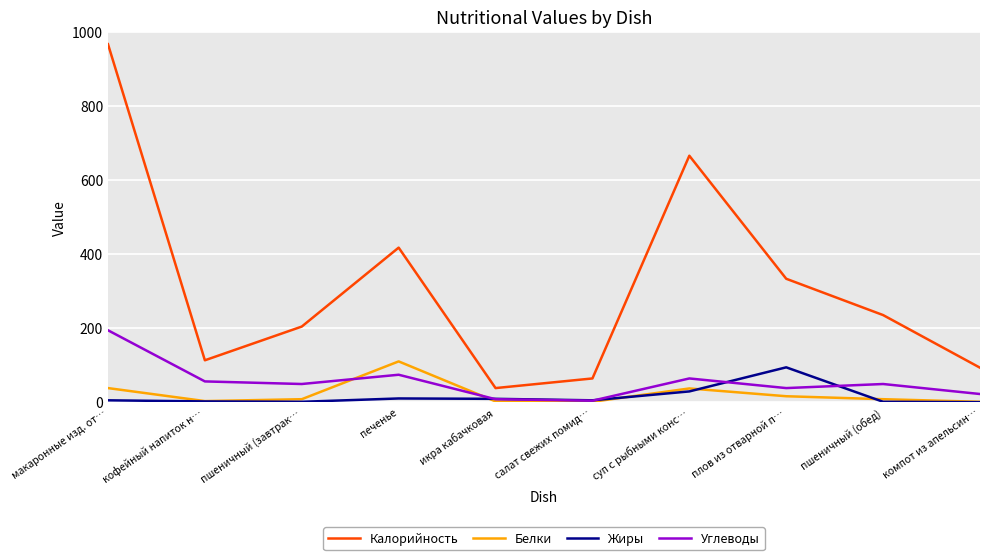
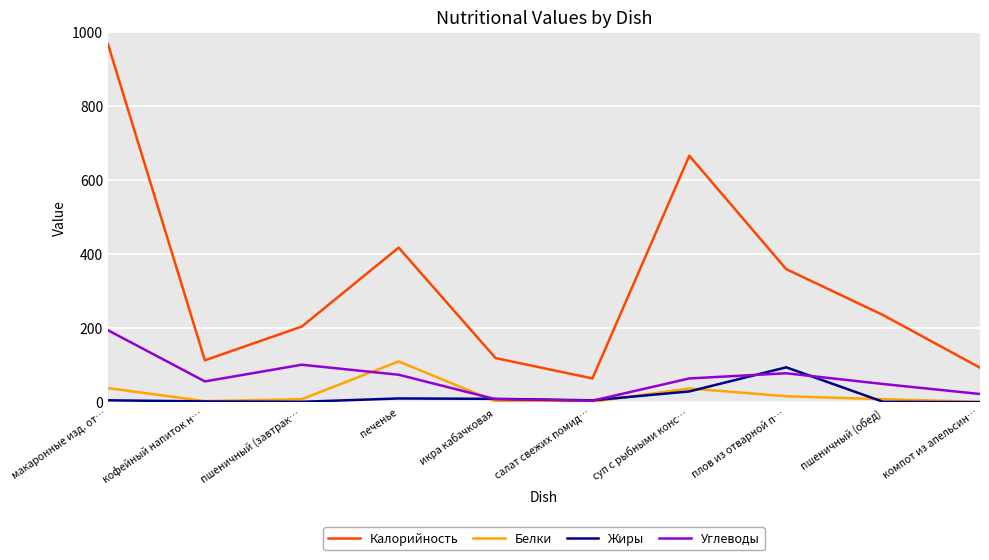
  {
    "Калорийность": {
      "макаронные изд. от…": 970,
      "кофейный напиток н…": 110,
      "пшеничный (завтрак…": 200,
      "печенье": 420,
-     "икра кабачковая": 40,
+     "икра кабачковая": 120,
      "салат свежих помид…": 60,
      "суп с рыбными конс…": 670,
-     "плов из отварной п…": 330,
+     "плов из отварной п…": 360,
      "пшеничный (обед)": 240,
      "компот из апельсин…": 90
    },
    "Белки": {
      "макаронные изд. от…": 40,
      "пшеничный (завтрак…": 10,
      "печенье": 110,
      "суп с рыбными конс…": 40,
      "плов из отварной п…": 20,
      "пшеничный (обед)": 10
    },
    "Жиры": {
      "макаронные изд. от…": 10,
      "пшеничный (завтрак…": 0,
      "печенье": 10,
      "суп с рыбными конс…": 30,
      "плов из отварной п…": 90,
      "пшеничный (обед)": 0
    },
    "Углеводы": {
      "макаронные изд. от…": 190,
      "кофейный напиток н…": 60,
-     "пшеничный (завтрак…": 50,
+     "пшеничный (завтрак…": 100,
      "печенье": 70,
      "суп с рыбными конс…": 60,
-     "плов из отварной п…": 40,
+     "плов из отварной п…": 80,
      "пшеничный (обед)": 50,
      "компот из апельсин…": 20
    }
  }
